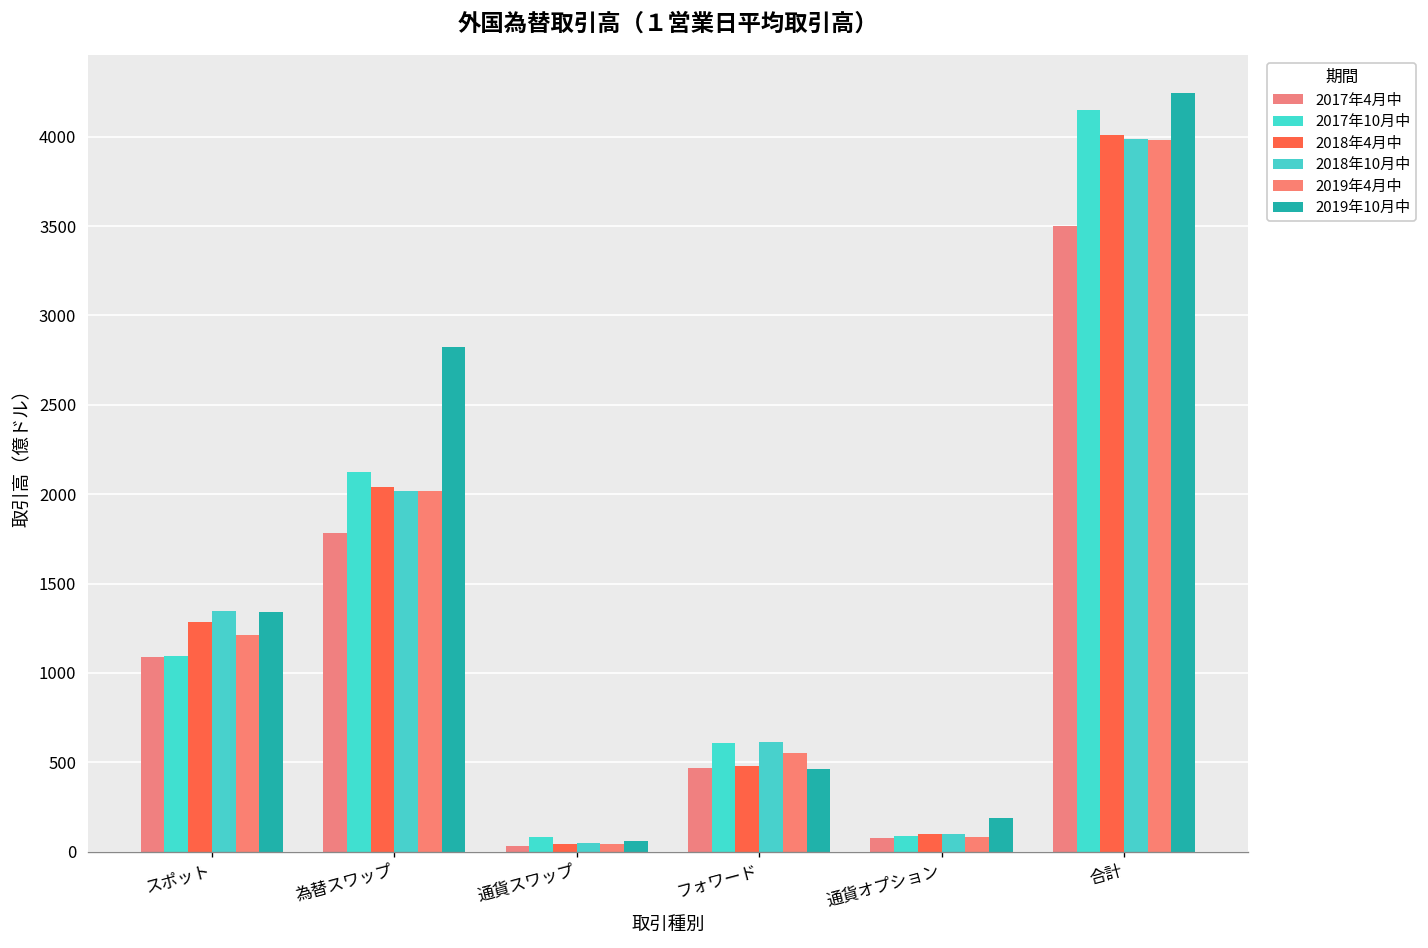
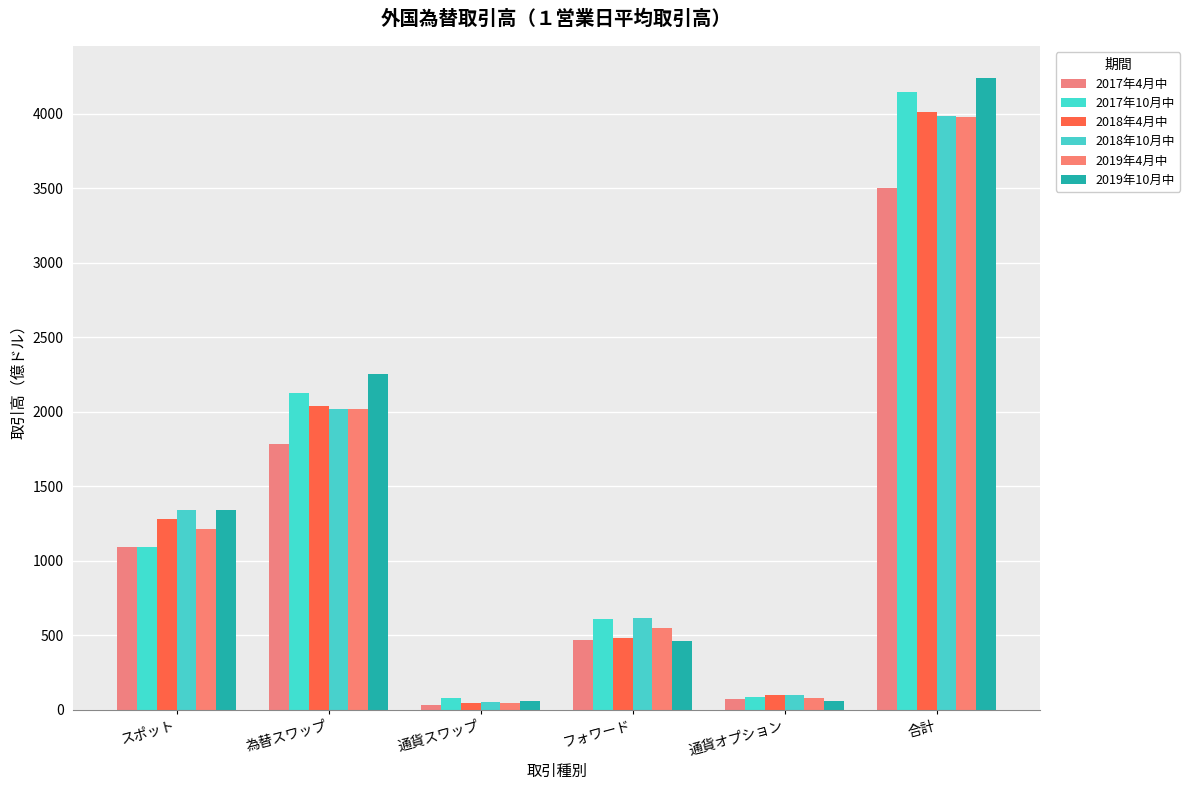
  {
    "2019年10月中": {
      "スポット": 1340,
-     "為替スワップ": 2820,
+     "為替スワップ": 2250,
      "通貨スワップ": 60,
      "フォワード": 460,
-     "通貨オプション": 190,
+     "通貨オプション": 60,
      "合計": 4240
    }
  }
